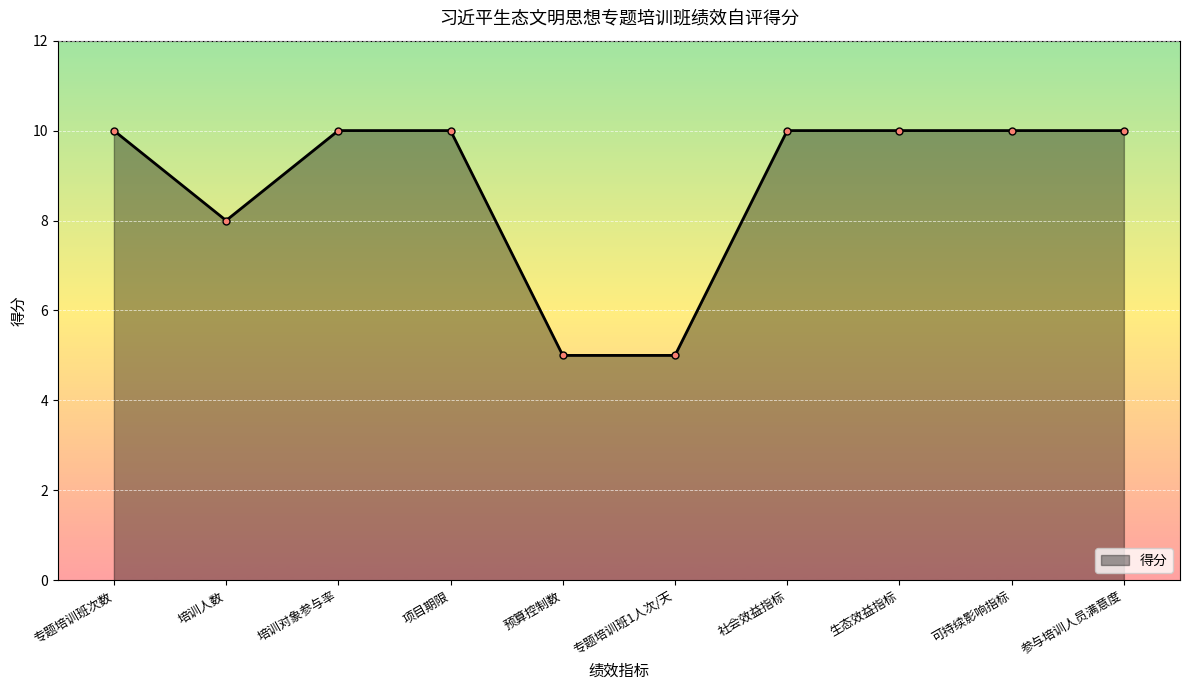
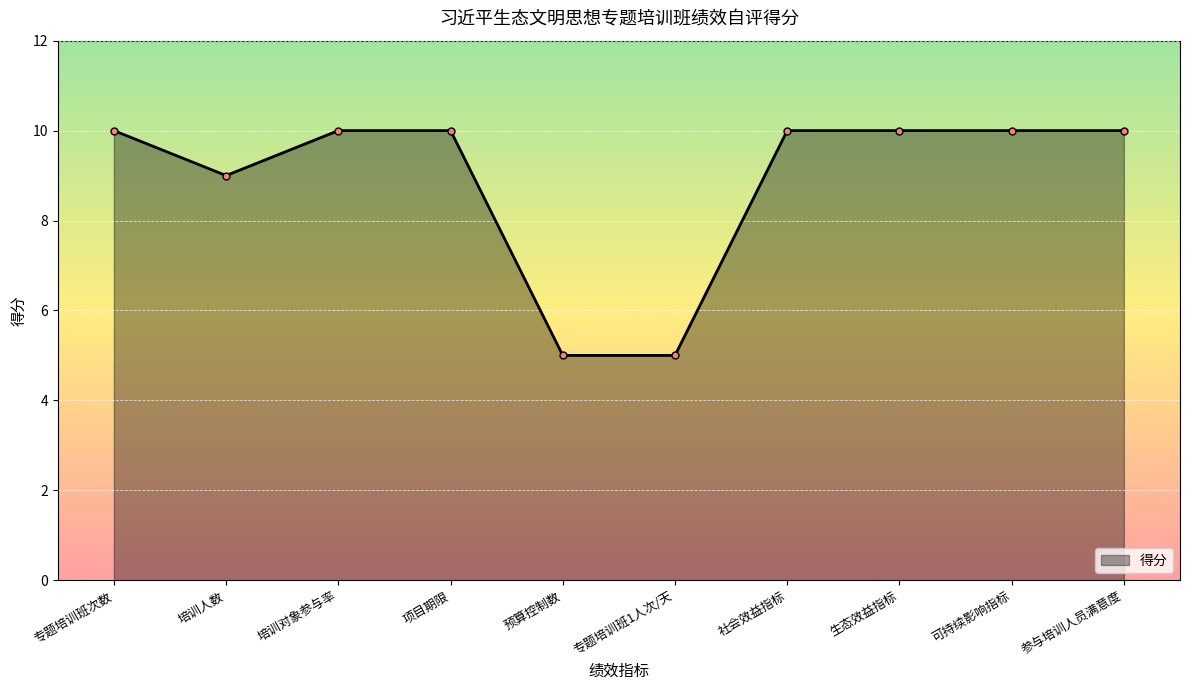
  {
    "专题培训班次数": 10,
-   "培训人数": 8,
+   "培训人数": 9,
    "培训对象参与率": 10,
    "项目期限": 10,
    "预算控制数": 5,
    "专题培训班1人次/天": 5,
    "社会效益指标": 10,
    "生态效益指标": 10,
    "可持续影响指标": 10,
    "参与培训人员满意度": 10
  }
